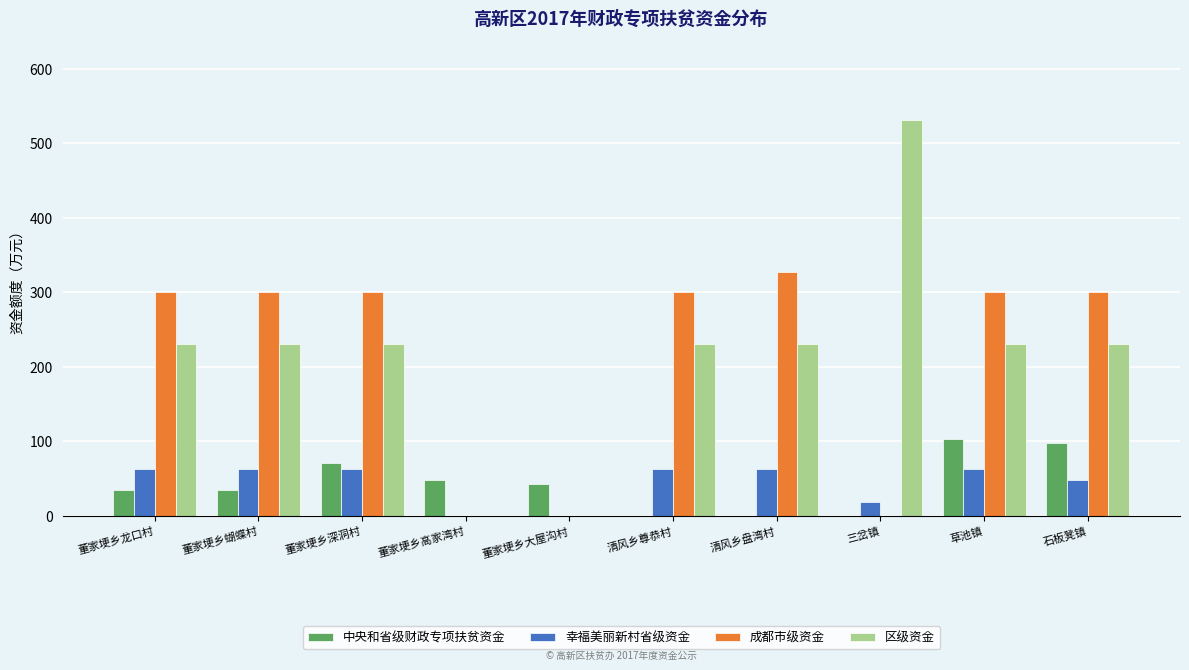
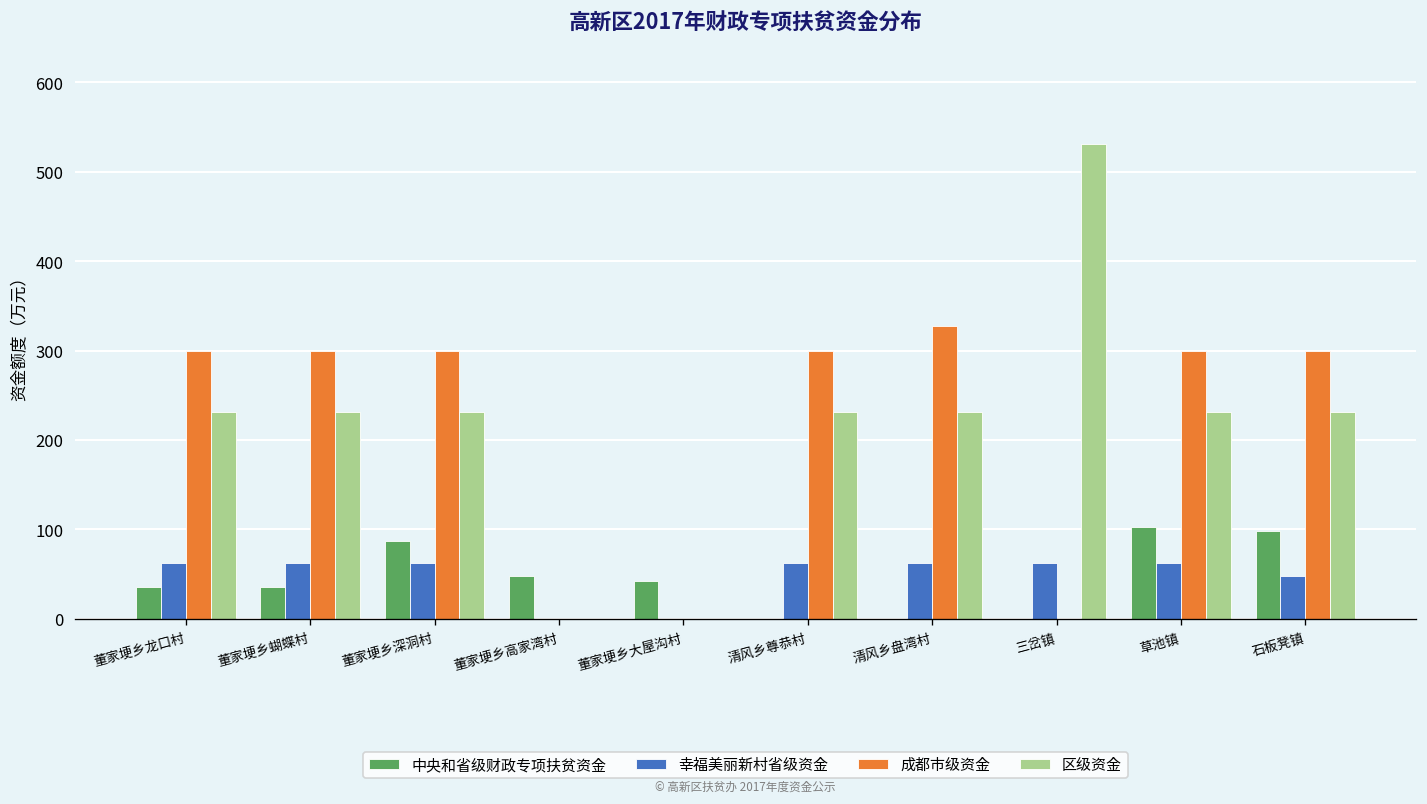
  {
    "中央和省级财政专项扶贫资金": {
      "董家埂乡龙口村": 40,
      "董家埂乡蝴蝶村": 40,
-     "董家埂乡深洞村": 70,
+     "董家埂乡深洞村": 90,
      "董家埂乡高家湾村": 50,
      "董家埂乡大屋沟村": 40,
      "清风乡尊恭村": 0,
      "清风乡盘湾村": 0,
      "三岔镇": 0,
      "草池镇": 100,
      "石板凳镇": 100
    },
    "幸福美丽新村省级资金": {
      "董家埂乡龙口村": 60,
      "董家埂乡蝴蝶村": 60,
      "董家埂乡深洞村": 60,
      "董家埂乡高家湾村": 0,
      "董家埂乡大屋沟村": 0,
      "清风乡尊恭村": 60,
      "清风乡盘湾村": 60,
-     "三岔镇": 20,
+     "三岔镇": 60,
      "草池镇": 60,
      "石板凳镇": 50
    },
    "成都市级资金": {
      "董家埂乡龙口村": 300,
      "董家埂乡蝴蝶村": 300,
      "董家埂乡深洞村": 300,
      "董家埂乡高家湾村": 0,
      "董家埂乡大屋沟村": 0,
      "清风乡尊恭村": 300,
      "清风乡盘湾村": 330,
      "三岔镇": 0,
      "草池镇": 300,
      "石板凳镇": 300
    },
    "区级资金": {
      "董家埂乡龙口村": 230,
      "董家埂乡蝴蝶村": 230,
      "董家埂乡深洞村": 230,
      "董家埂乡高家湾村": 0,
      "董家埂乡大屋沟村": 0,
      "清风乡尊恭村": 230,
      "清风乡盘湾村": 230,
      "三岔镇": 530,
      "草池镇": 230,
      "石板凳镇": 230
    }
  }
